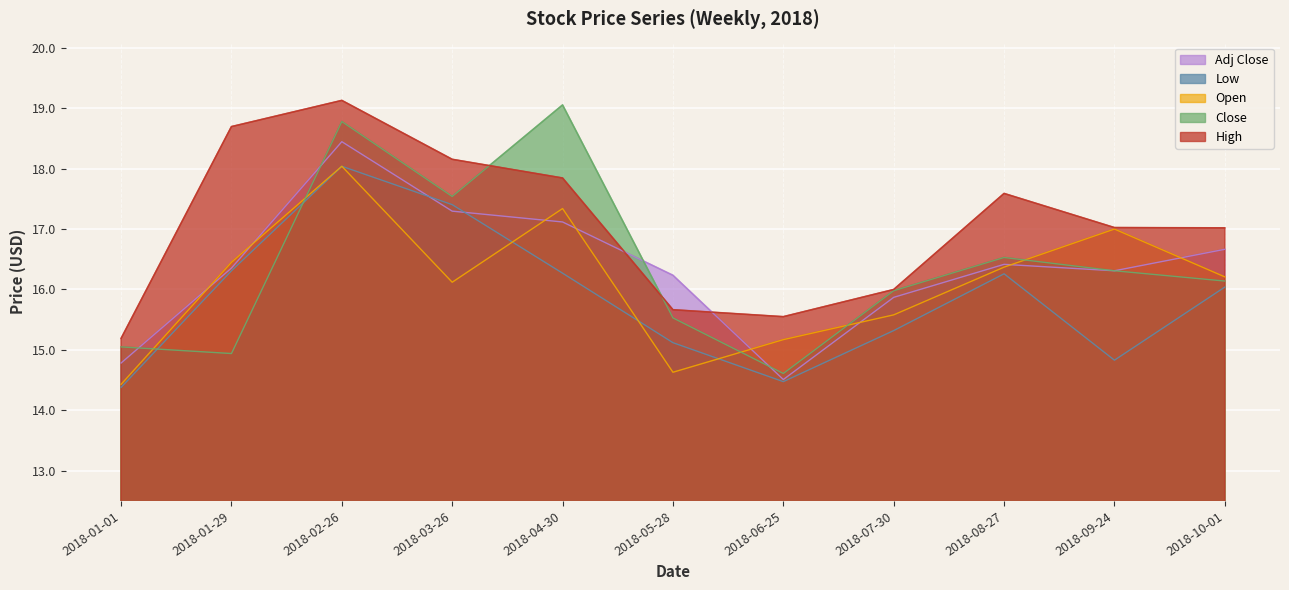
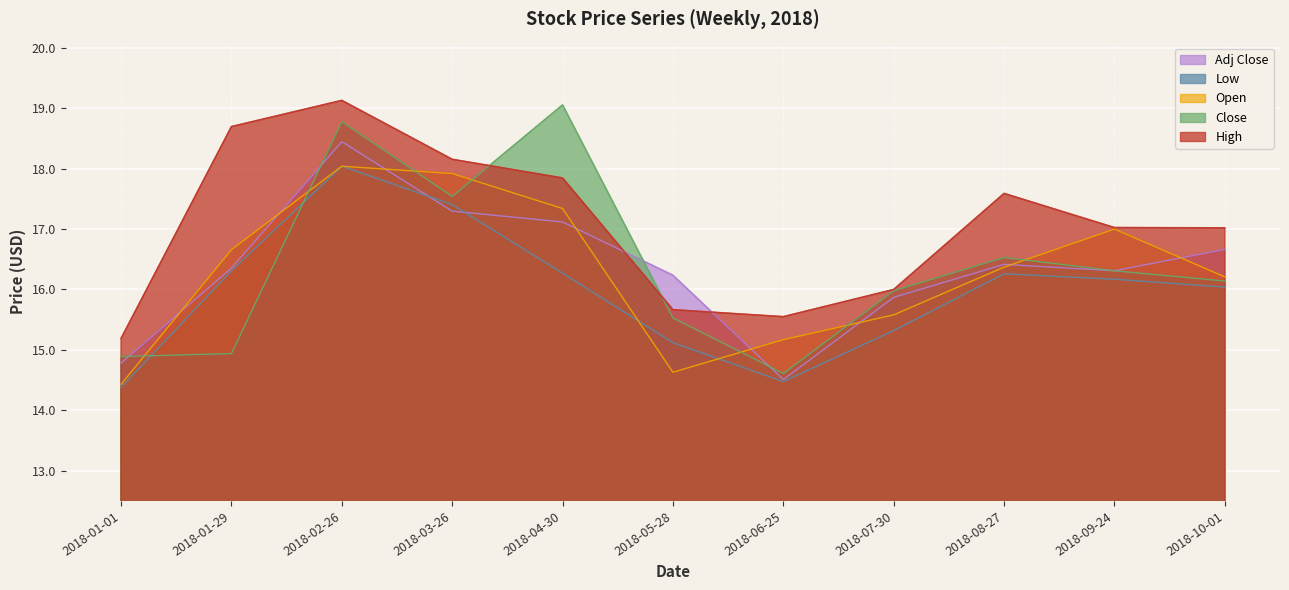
  {
    "Adj Close": {
      "2018-01-01": 14.8,
      "2018-01-29": 16.4,
      "2018-02-26": 18.4,
      "2018-03-26": 17.3,
      "2018-04-30": 17.1,
      "2018-05-28": 16.2,
      "2018-07-30": 15.9,
      "2018-08-27": 16.4,
      "2018-10-01": 16.7
    },
    "Low": {
      "2018-01-01": 14.4,
      "2018-01-29": 16.3,
      "2018-03-26": 17.4,
      "2018-04-30": 16.3,
      "2018-05-28": 15.1,
      "2018-07-30": 15.3,
      "2018-08-27": 16.3,
-     "2018-09-24": 14.8,
+     "2018-09-24": 16.2,
      "2018-10-01": 16.0
    },
    "Open": {
      "2018-01-01": 14.4,
-     "2018-01-29": 16.5,
-     "2018-03-26": 16.1,
+     "2018-01-29": 16.7,
+     "2018-03-26": 17.9,
      "2018-04-30": 17.3,
      "2018-05-28": 14.6,
      "2018-06-25": 15.2,
      "2018-07-30": 15.6,
      "2018-08-27": 16.4,
      "2018-10-01": 16.2
    },
    "Close": {
-     "2018-01-01": 15.1,
+     "2018-01-01": 14.9,
      "2018-01-29": 14.9,
      "2018-02-26": 18.8,
      "2018-03-26": 17.5,
      "2018-04-30": 19.1,
      "2018-05-28": 15.5,
      "2018-06-25": 14.6,
      "2018-08-27": 16.5,
      "2018-10-01": 16.1
    },
    "High": {
      "2018-01-01": 15.2,
      "2018-01-29": 18.7,
      "2018-02-26": 19.1,
      "2018-03-26": 18.2,
      "2018-04-30": 17.8,
      "2018-05-28": 15.7,
      "2018-06-25": 15.6,
      "2018-08-27": 17.6,
      "2018-10-01": 17.0
    }
  }
